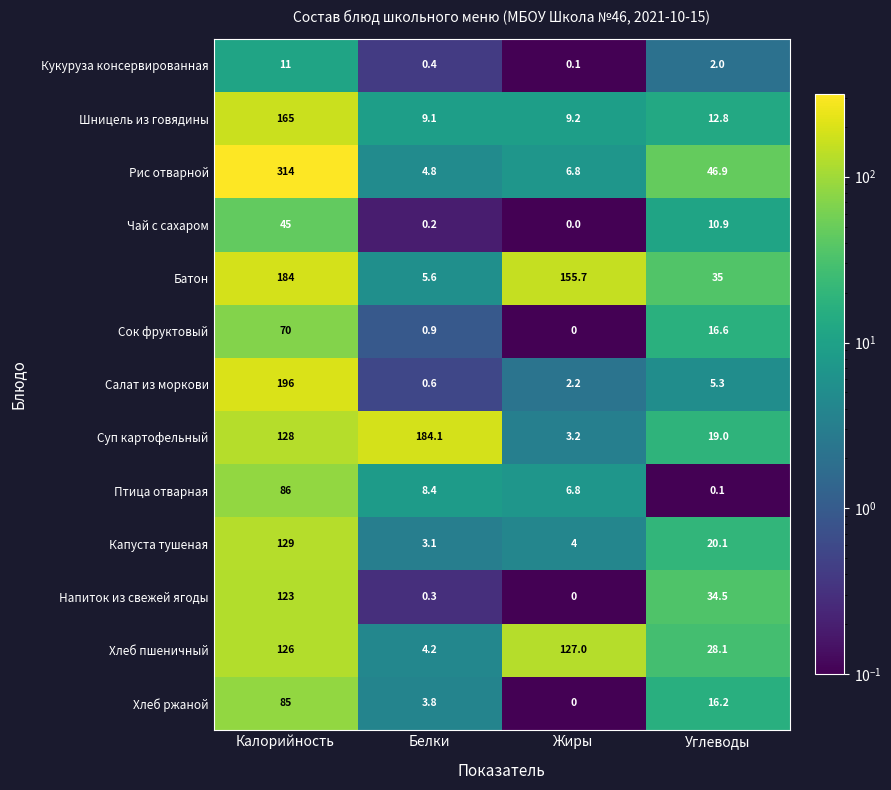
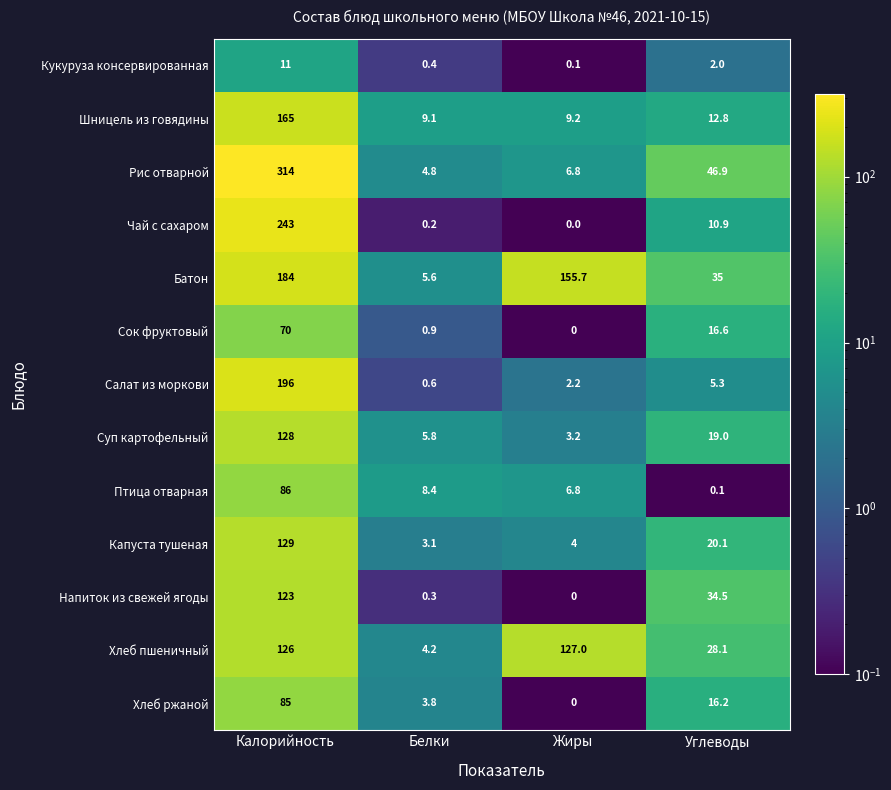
  {
    "Кукуруза консервированная": {
      "Калорийность": 11,
      "Белки": 0.4,
      "Жиры": 0.1,
      "Углеводы": 2.0
    },
    "Шницель из говядины": {
      "Калорийность": 165,
      "Белки": 9.1,
      "Жиры": 9.2,
      "Углеводы": 12.8
    },
    "Рис отварной": {
      "Калорийность": 314,
      "Белки": 4.8,
      "Жиры": 6.8,
      "Углеводы": 46.9
    },
    "Чай с сахаром": {
-     "Калорийность": 45,
+     "Калорийность": 243,
      "Белки": 0.2,
      "Жиры": 0.0,
      "Углеводы": 10.9
    },
    "Батон": {
      "Калорийность": 184,
      "Белки": 5.6,
      "Жиры": 155.7,
      "Углеводы": 35
    },
    "Сок фруктовый": {
      "Калорийность": 70,
      "Белки": 0.9,
      "Жиры": 0,
      "Углеводы": 16.6
    },
    "Салат из моркови": {
      "Калорийность": 196,
      "Белки": 0.6,
      "Жиры": 2.2,
      "Углеводы": 5.3
    },
    "Суп картофельный": {
      "Калорийность": 128,
-     "Белки": 184.1,
+     "Белки": 5.8,
      "Жиры": 3.2,
      "Углеводы": 19.0
    },
    "Птица отварная": {
      "Калорийность": 86,
      "Белки": 8.4,
      "Жиры": 6.8,
      "Углеводы": 0.1
    },
    "Капуста тушеная": {
      "Калорийность": 129,
      "Белки": 3.1,
      "Жиры": 4,
      "Углеводы": 20.1
    },
    "Напиток из свежей ягоды": {
      "Калорийность": 123,
      "Белки": 0.3,
      "Жиры": 0,
      "Углеводы": 34.5
    },
    "Хлеб пшеничный": {
      "Калорийность": 126,
      "Белки": 4.2,
      "Жиры": 127.0,
      "Углеводы": 28.1
    },
    "Хлеб ржаной": {
      "Калорийность": 85,
      "Белки": 3.8,
      "Жиры": 0,
      "Углеводы": 16.2
    }
  }
